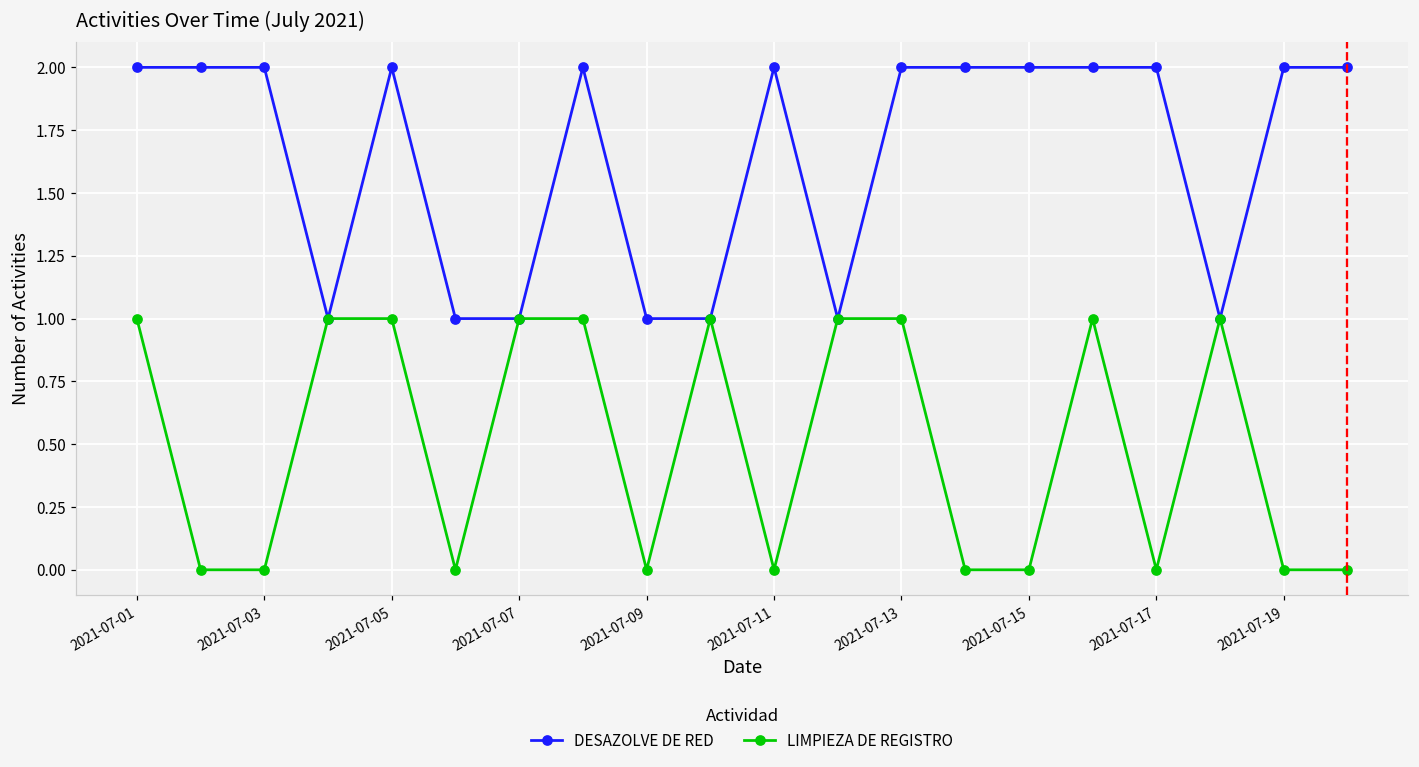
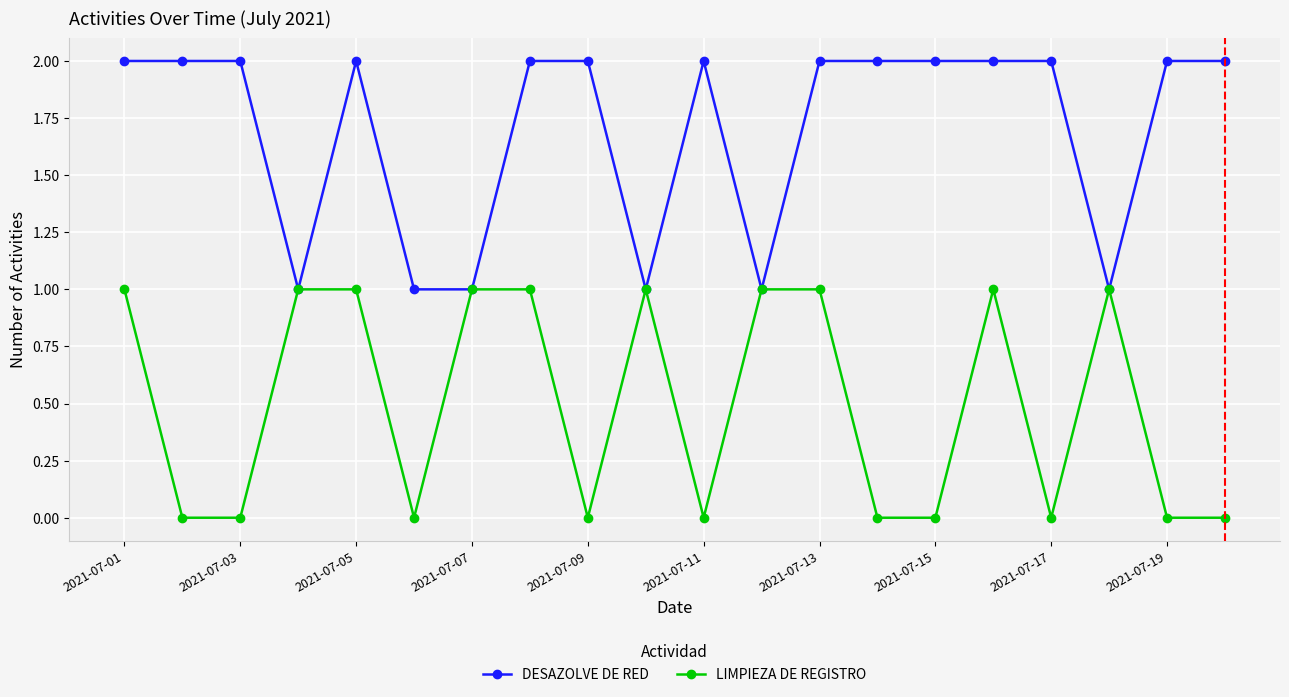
  {
    "DESAZOLVE DE RED": {
      "2021-07-01": 2,
      "2021-07-03": 2,
      "2021-07-05": 2,
-     "2021-07-09": 1,
+     "2021-07-09": 2,
      "2021-07-11": 2,
      "2021-07-13": 2,
      "2021-07-15": 2,
      "2021-07-17": 2,
      "2021-07-19": 2
    },
    "LIMPIEZA DE REGISTRO": {
      "2021-07-01": 1,
      "2021-07-03": 0,
      "2021-07-05": 1,
      "2021-07-09": 0,
      "2021-07-11": 0,
      "2021-07-13": 1,
      "2021-07-15": 0,
      "2021-07-17": 0,
      "2021-07-19": 0
    }
  }
